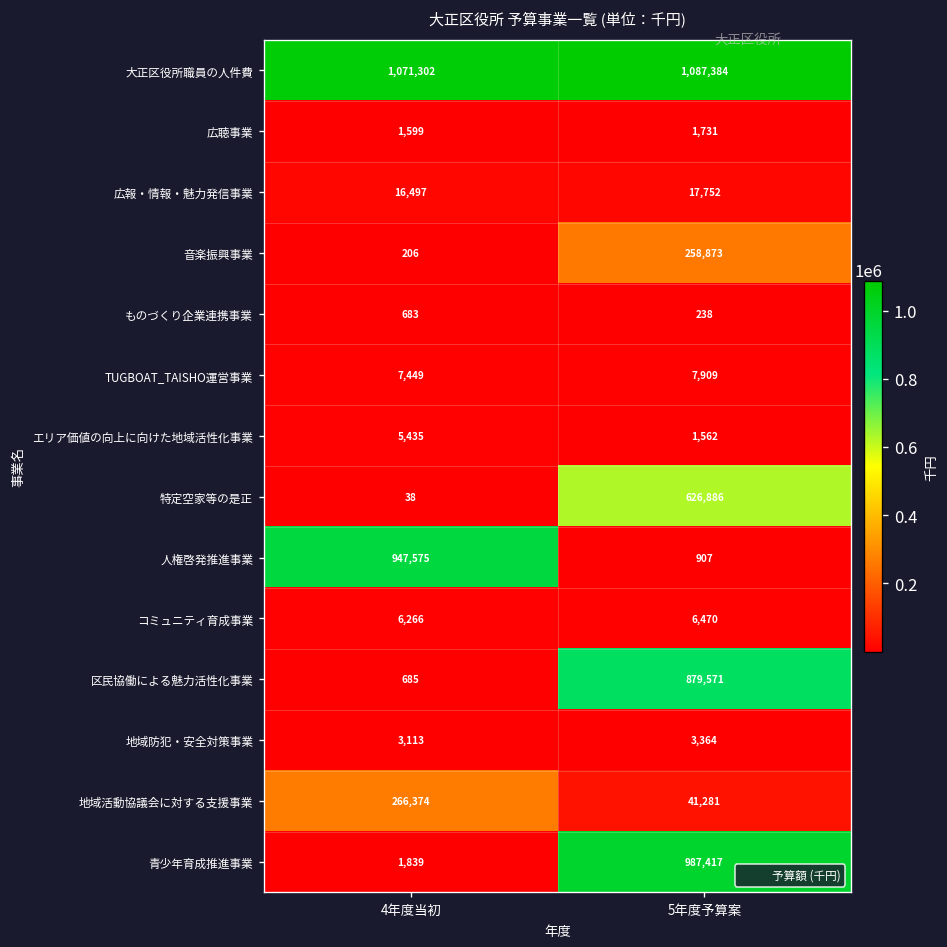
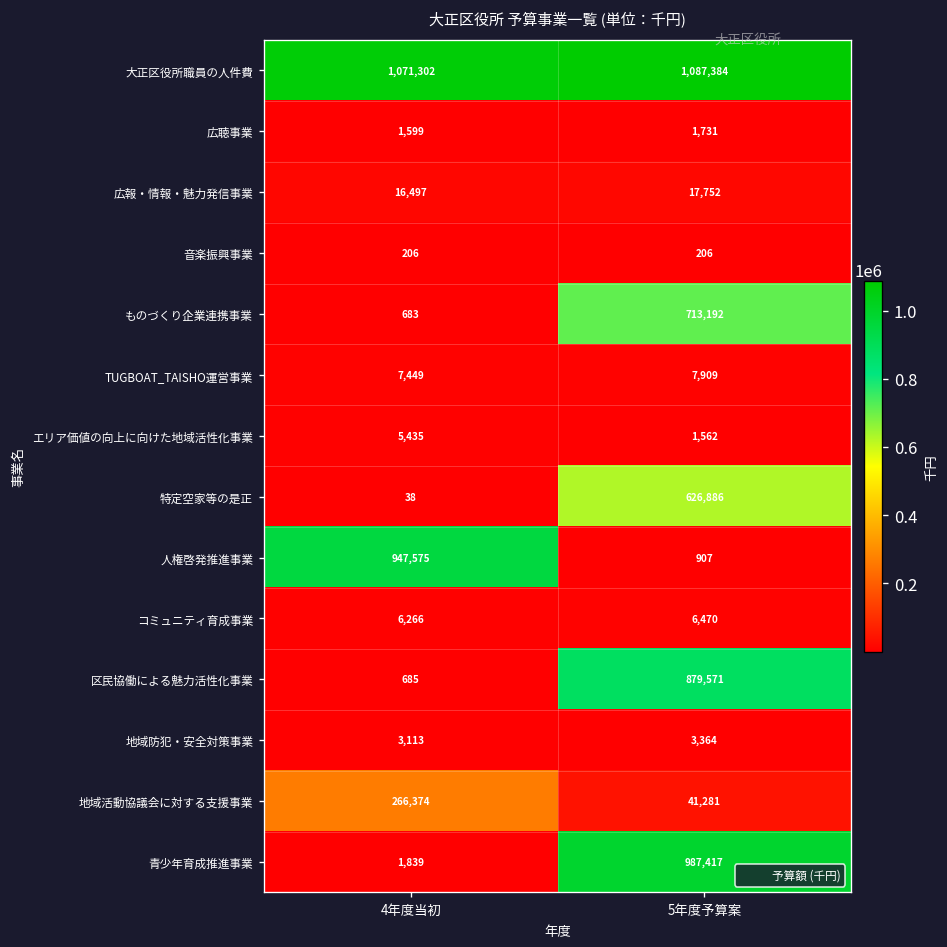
  {
    "大正区役所職員の人件費": {
      "4年度当初": "1,071,302",
      "5年度予算案": "1,087,384"
    },
    "広聴事業": {
      "4年度当初": "1,599",
      "5年度予算案": "1,731"
    },
    "広報・情報・魅力発信事業": {
      "4年度当初": "16,497",
      "5年度予算案": "17,752"
    },
    "音楽振興事業": {
      "4年度当初": "206",
-     "5年度予算案": "258,873"
+     "5年度予算案": "206"
    },
    "ものづくり企業連携事業": {
      "4年度当初": "683",
-     "5年度予算案": "238"
+     "5年度予算案": "713,192"
    },
    "TUGBOAT_TAISHO運営事業": {
      "4年度当初": "7,449",
      "5年度予算案": "7,909"
    },
    "エリア価値の向上に向けた地域活性化事業": {
      "4年度当初": "5,435",
      "5年度予算案": "1,562"
    },
    "特定空家等の是正": {
      "4年度当初": "38",
      "5年度予算案": "626,886"
    },
    "人権啓発推進事業": {
      "4年度当初": "947,575",
      "5年度予算案": "907"
    },
    "コミュニティ育成事業": {
      "4年度当初": "6,266",
      "5年度予算案": "6,470"
    },
    "区民協働による魅力活性化事業": {
      "4年度当初": "685",
      "5年度予算案": "879,571"
    },
    "地域防犯・安全対策事業": {
      "4年度当初": "3,113",
      "5年度予算案": "3,364"
    },
    "地域活動協議会に対する支援事業": {
      "4年度当初": "266,374",
      "5年度予算案": "41,281"
    },
    "青少年育成推進事業": {
      "4年度当初": "1,839",
      "5年度予算案": "987,417"
    }
  }
